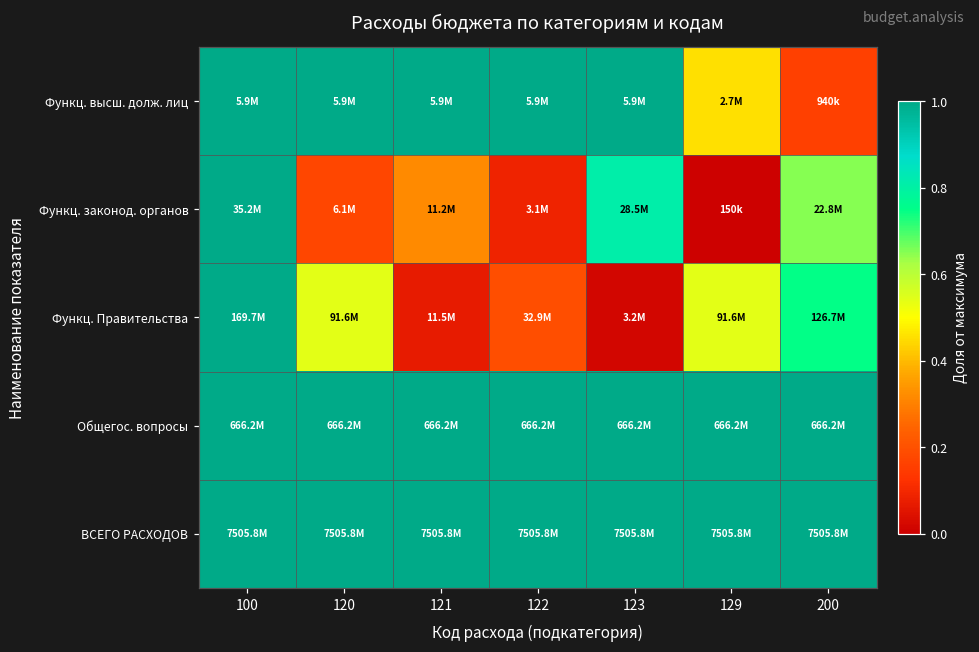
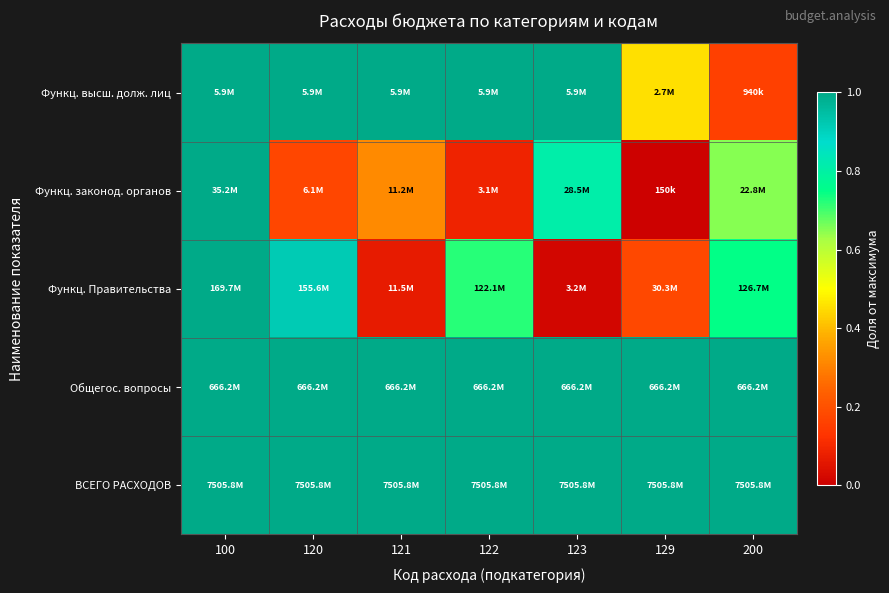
  {
    "Функц. высш. долж. лиц": {
      "100": "5.9M",
      "120": "5.9M",
      "121": "5.9M",
      "122": "5.9M",
      "123": "5.9M",
      "129": "2.7M",
      "200": "940k"
    },
    "Функц. законод. органов": {
      "100": "35.2M",
      "120": "6.1M",
      "121": "11.2M",
      "122": "3.1M",
      "123": "28.5M",
      "129": "150k",
      "200": "22.8M"
    },
    "Функц. Правительства": {
      "100": "169.7M",
-     "120": "91.6M",
+     "120": "155.6M",
      "121": "11.5M",
-     "122": "32.9M",
+     "122": "122.1M",
      "123": "3.2M",
-     "129": "91.6M",
+     "129": "30.3M",
      "200": "126.7M"
    },
    "Общегос. вопросы": {
      "100": "666.2M",
      "120": "666.2M",
      "121": "666.2M",
      "122": "666.2M",
      "123": "666.2M",
      "129": "666.2M",
      "200": "666.2M"
    },
    "ВСЕГО РАСХОДОВ": {
      "100": "7505.8M",
      "120": "7505.8M",
      "121": "7505.8M",
      "122": "7505.8M",
      "123": "7505.8M",
      "129": "7505.8M",
      "200": "7505.8M"
    }
  }
